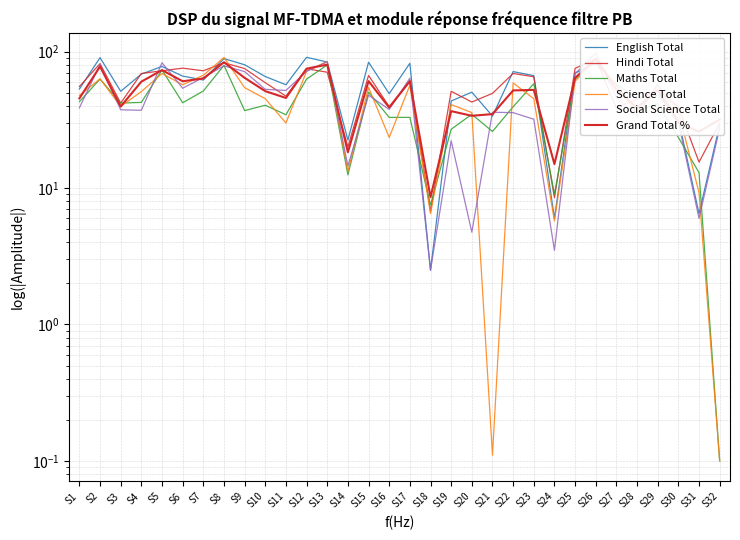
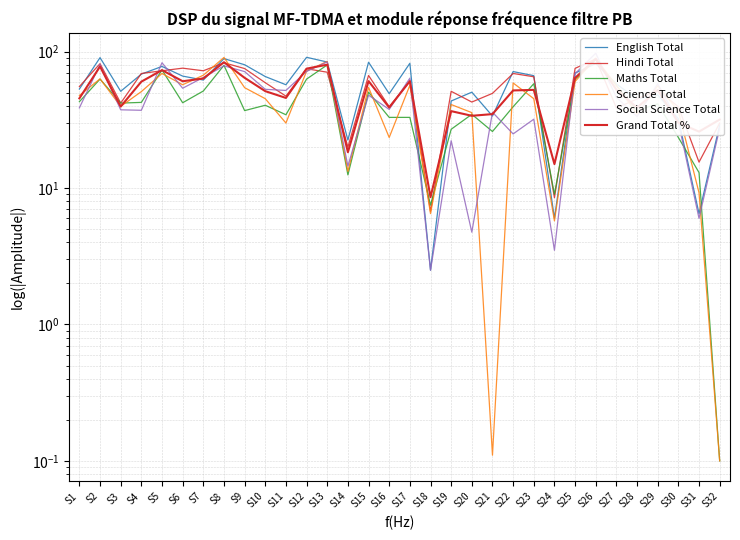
  {
    "English Total": {
      "S2": 90,
      "S3": 51,
      "S5": 80,
      "S6": 70,
      "S9": 80,
      "S10": 70,
      "S11": 57,
      "S12": 90,
      "S14": 23,
      "S15": 80,
      "S16": 49,
      "S17": 80,
      "S19": 44,
      "S20": 51,
      "S31": 7
    },
    "Maths Total": {
      "S1": 43,
      "S4": 43,
      "S6": 42,
      "S7": 52,
      "S9": 37,
      "S10": 41,
      "S11": 35,
      "S12": 60,
      "S14": 13,
      "S15": 51,
      "S16": 33,
      "S17": 33,
      "S18": 8,
      "S19": 27,
      "S21": 26,
      "S22": 40,
      "S23": 58,
      "S24": 9,
      "S30": 24,
      "S31": 13
    },
    "Science Total": {
      "S1": 48,
      "S4": 51,
      "S5": 70,
      "S6": 57,
      "S9": 55,
      "S10": 45,
      "S11": 30,
      "S14": 13,
      "S15": 55,
      "S16": 24,
      "S17": 57,
      "S19": 41,
      "S21": 0.11,
      "S22": 59,
      "S23": 45,
      "S31": 9
    },
    "Social Science Total": {
      "S1": 39,
      "S3": 38,
      "S4": 37,
      "S5": 80,
      "S6": 54,
      "S9": 70,
      "S11": 52,
      "S14": 15,
      "S15": 48,
      "S17": 60,
      "S19": 22,
      "S20": 4.8,
-     "S22": 36,
+     "S22": 25,
      "S23": 32,
      "S24": 3.5,
      "S31": 6
    }
  }
